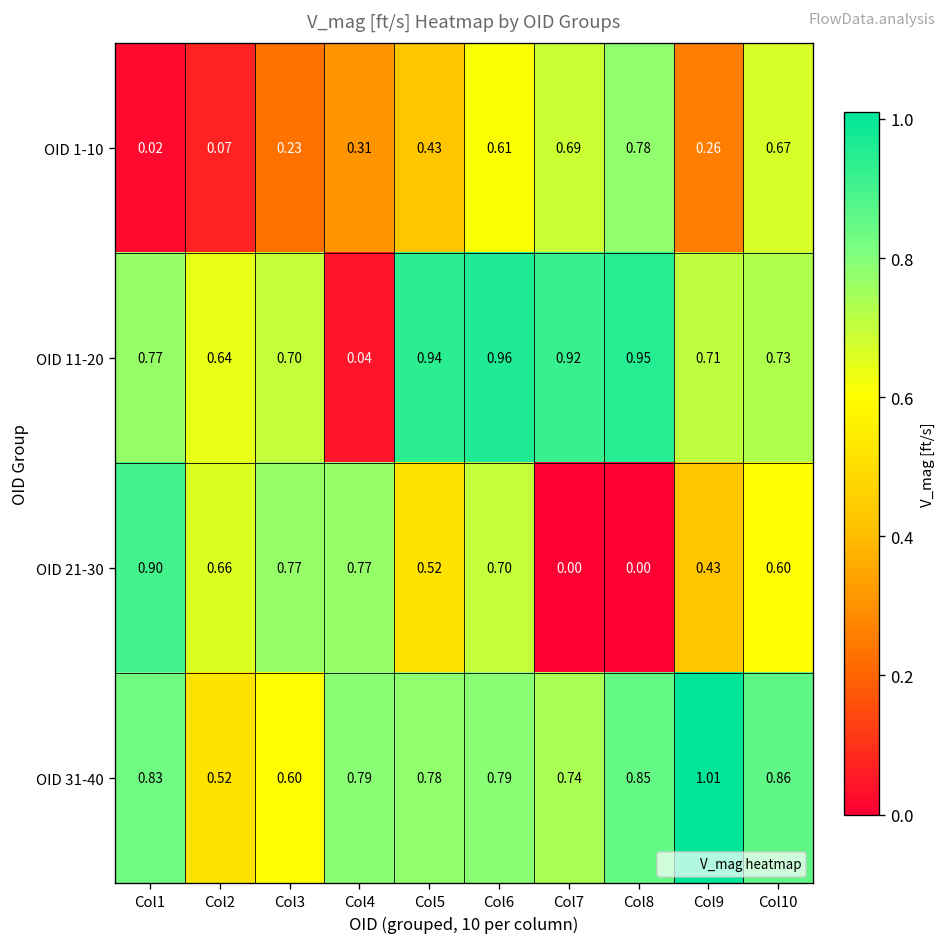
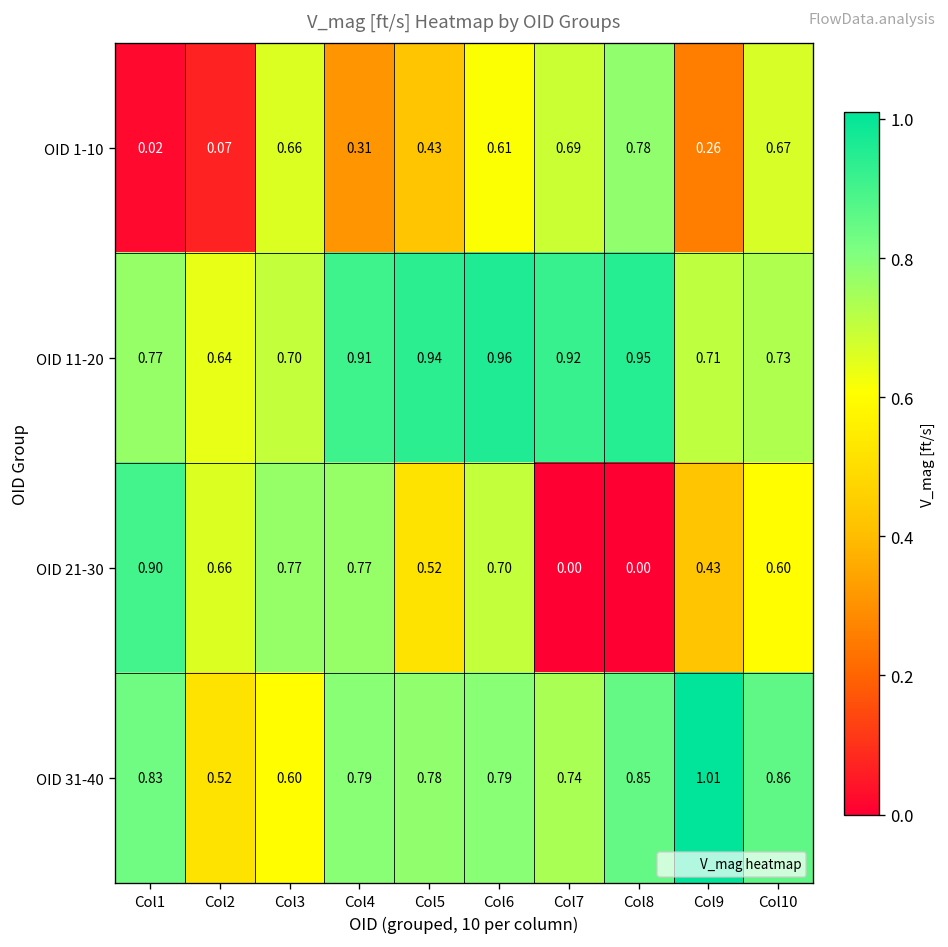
  {
    "OID 1-10": {
      "Col1": 0.02,
      "Col2": 0.07,
-     "Col3": 0.23,
+     "Col3": 0.66,
      "Col4": 0.31,
      "Col5": 0.43,
      "Col6": 0.61,
      "Col7": 0.69,
      "Col8": 0.78,
      "Col9": 0.26,
      "Col10": 0.67
    },
    "OID 11-20": {
      "Col1": 0.77,
      "Col2": 0.64,
      "Col3": 0.70,
-     "Col4": 0.04,
+     "Col4": 0.91,
      "Col5": 0.94,
      "Col6": 0.96,
      "Col7": 0.92,
      "Col8": 0.95,
      "Col9": 0.71,
      "Col10": 0.73
    },
    "OID 21-30": {
      "Col1": 0.90,
      "Col2": 0.66,
      "Col3": 0.77,
      "Col4": 0.77,
      "Col5": 0.52,
      "Col6": 0.70,
      "Col7": 0.00,
      "Col8": 0.00,
      "Col9": 0.43,
      "Col10": 0.60
    },
    "OID 31-40": {
      "Col1": 0.83,
      "Col2": 0.52,
      "Col3": 0.60,
      "Col4": 0.79,
      "Col5": 0.78,
      "Col6": 0.79,
      "Col7": 0.74,
      "Col8": 0.85,
      "Col9": 1.01,
      "Col10": 0.86
    }
  }
